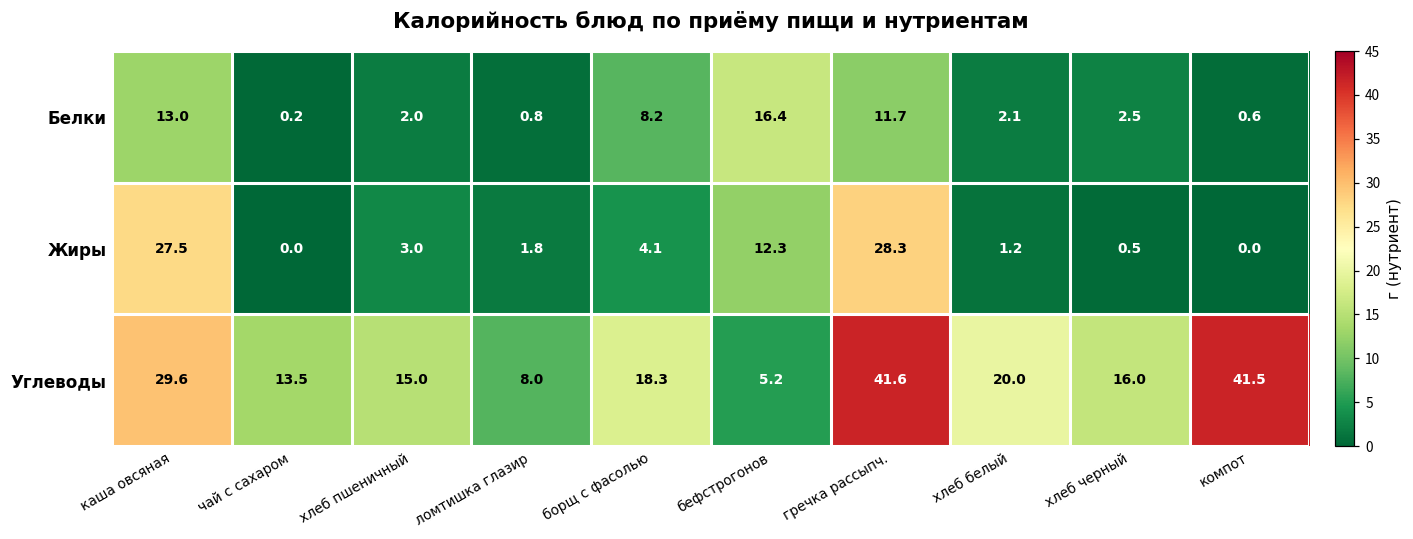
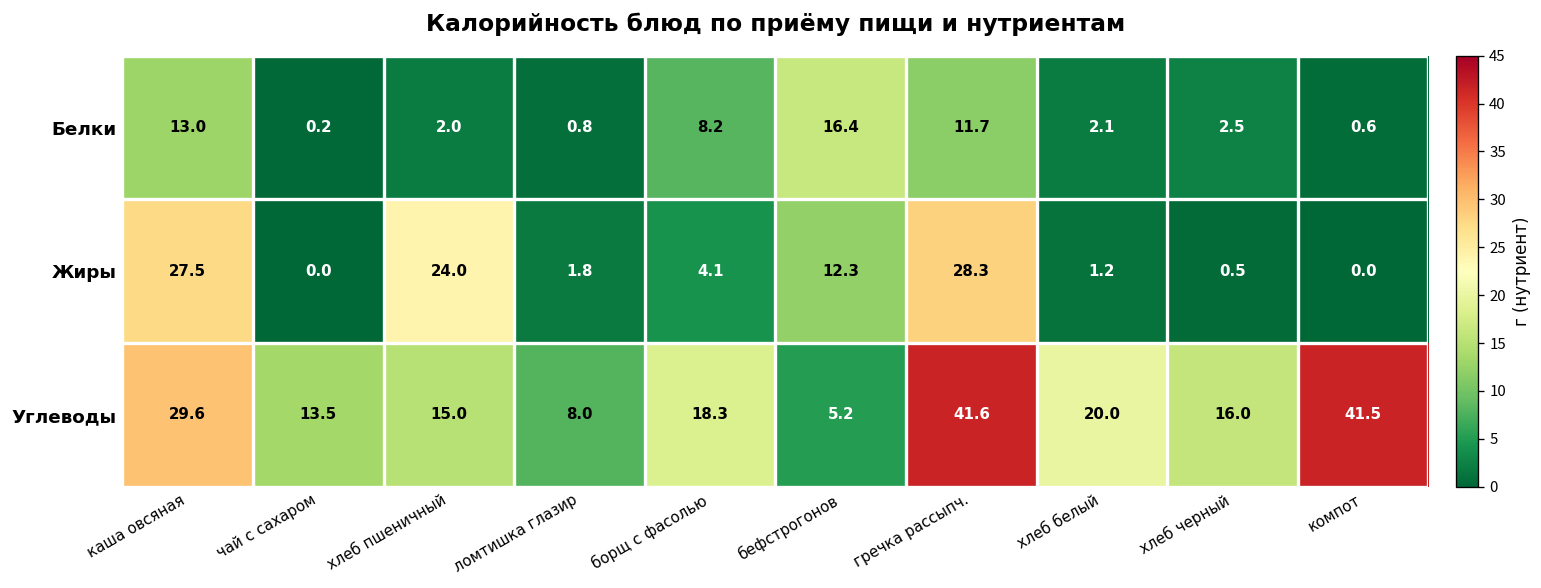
  {
    "Белки": {
      "каша овсяная": 13.0,
      "чай с сахаром": 0.2,
      "хлеб пшеничный": 2.0,
      "ломтишка глазир": 0.8,
      "борщ с фасолью": 8.2,
      "бефстрогонов": 16.4,
      "гречка рассыпч.": 11.7,
      "хлеб белый": 2.1,
      "хлеб черный": 2.5,
      "компот": 0.6
    },
    "Жиры": {
      "каша овсяная": 27.5,
      "чай с сахаром": 0.0,
-     "хлеб пшеничный": 3.0,
+     "хлеб пшеничный": 24.0,
      "ломтишка глазир": 1.8,
      "борщ с фасолью": 4.1,
      "бефстрогонов": 12.3,
      "гречка рассыпч.": 28.3,
      "хлеб белый": 1.2,
      "хлеб черный": 0.5,
      "компот": 0.0
    },
    "Углеводы": {
      "каша овсяная": 29.6,
      "чай с сахаром": 13.5,
      "хлеб пшеничный": 15.0,
      "ломтишка глазир": 8.0,
      "борщ с фасолью": 18.3,
      "бефстрогонов": 5.2,
      "гречка рассыпч.": 41.6,
      "хлеб белый": 20.0,
      "хлеб черный": 16.0,
      "компот": 41.5
    }
  }
